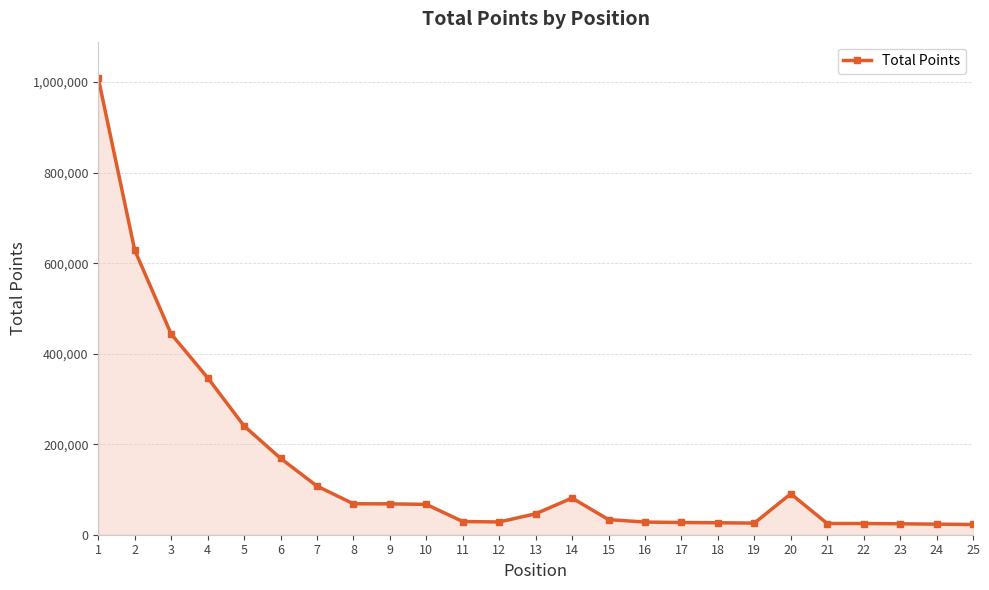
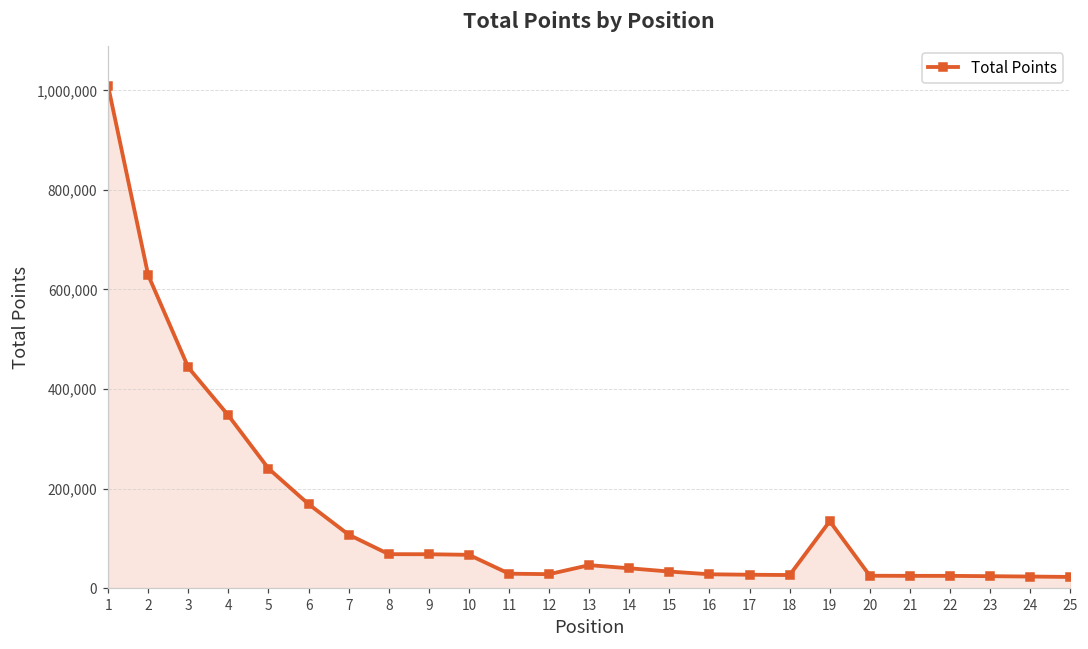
  {
    "1": "1,010,000",
    "2": "630,000",
    "3": "440,000",
    "4": "350,000",
    "5": "240,000",
    "6": "170,000",
    "7": "110,000",
    "8": "70,000",
    "9": "70,000",
    "10": "70,000",
    "11": "30,000",
    "12": "30,000",
    "13": "50,000",
-   "14": "80,000",
+   "14": "40,000",
    "15": "30,000",
    "16": "30,000",
    "17": "30,000",
    "18": "30,000",
-   "19": "30,000",
-   "20": "90,000",
+   "19": "130,000",
+   "20": "30,000",
    "21": "20,000",
    "22": "20,000",
    "23": "20,000",
    "24": "20,000",
    "25": "20,000"
  }
